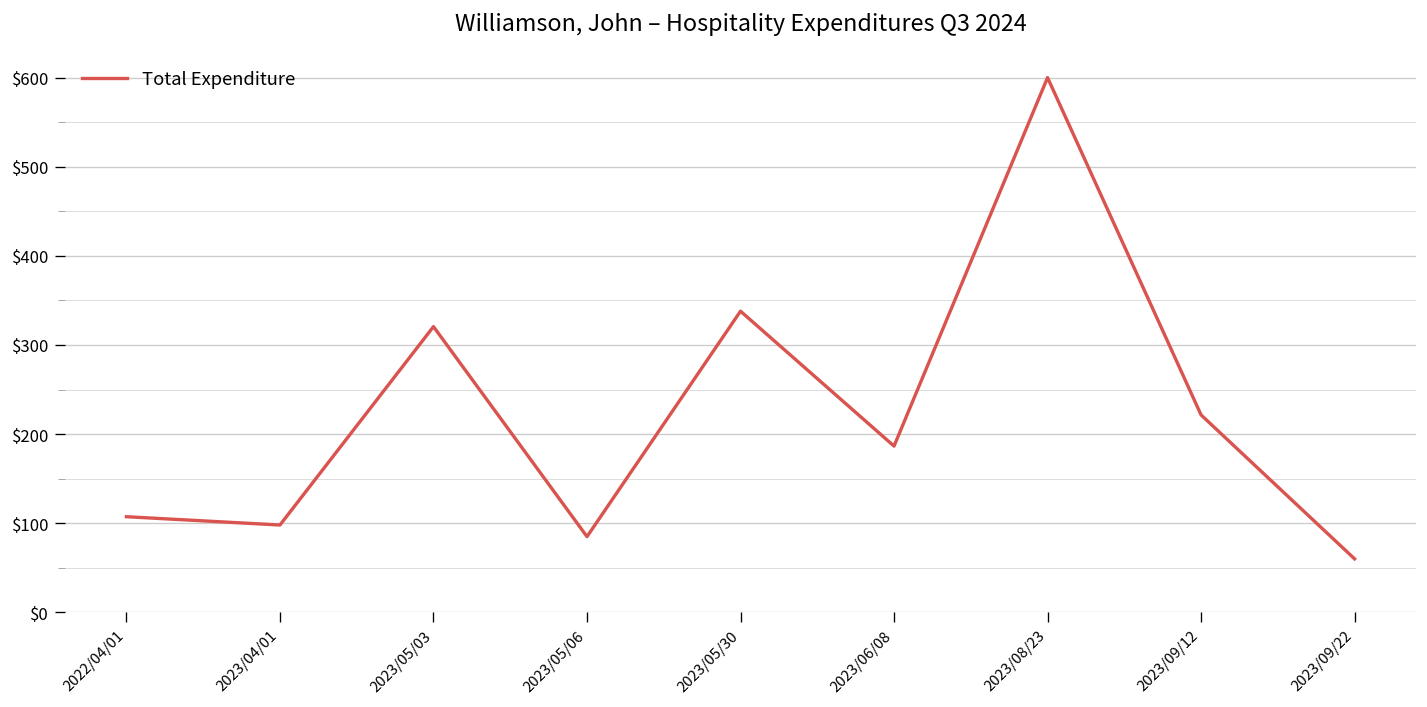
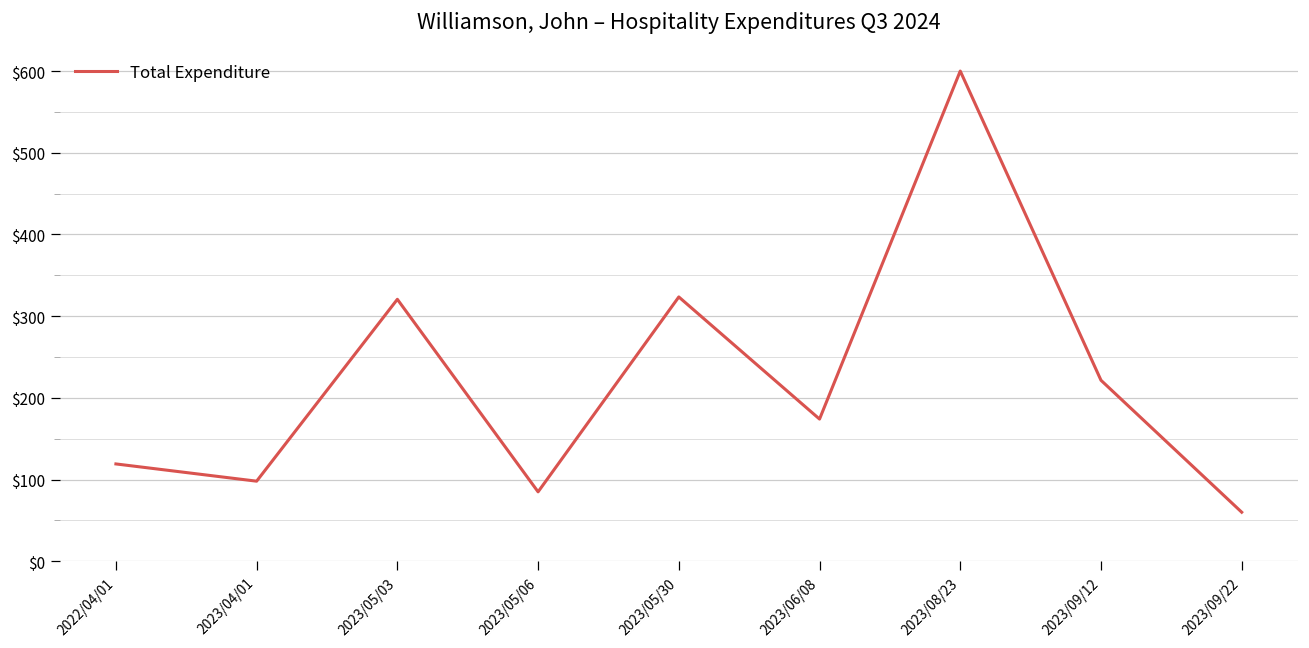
  {
-   "2022/04/01": "$110",
+   "2022/04/01": "$120",
    "2023/04/01": "$100",
    "2023/05/03": "$320",
    "2023/05/06": "$80",
-   "2023/05/30": "$340",
-   "2023/06/08": "$190",
+   "2023/05/30": "$320",
+   "2023/06/08": "$170",
    "2023/08/23": "$600",
    "2023/09/12": "$220",
    "2023/09/22": "$60"
  }
